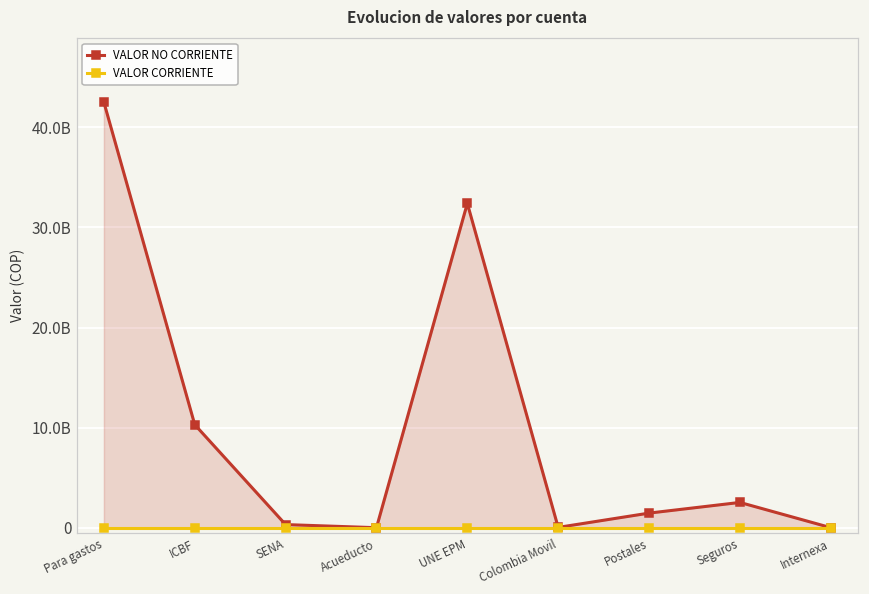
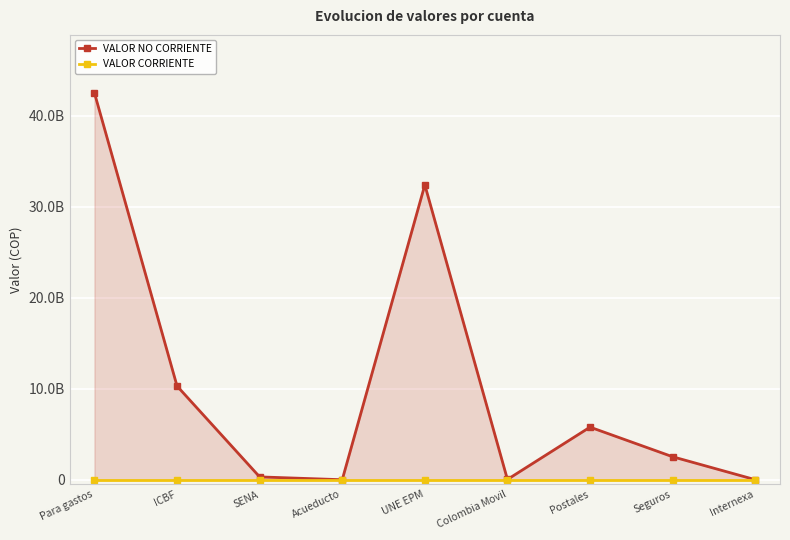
  {
    "VALOR NO CORRIENTE": {
      "Para gastos": 43000000000,
      "ICBF": 10000000000,
      "SENA": 0,
      "UNE EPM": 32000000000,
-     "Postales": 1000000000,
+     "Postales": 6000000000,
      "Seguros": 3000000000
    },
    "VALOR CORRIENTE": {
      "Para gastos": 0,
      "ICBF": 0,
      "SENA": 0,
      "UNE EPM": 0,
      "Postales": 0,
      "Seguros": 0
    }
  }
